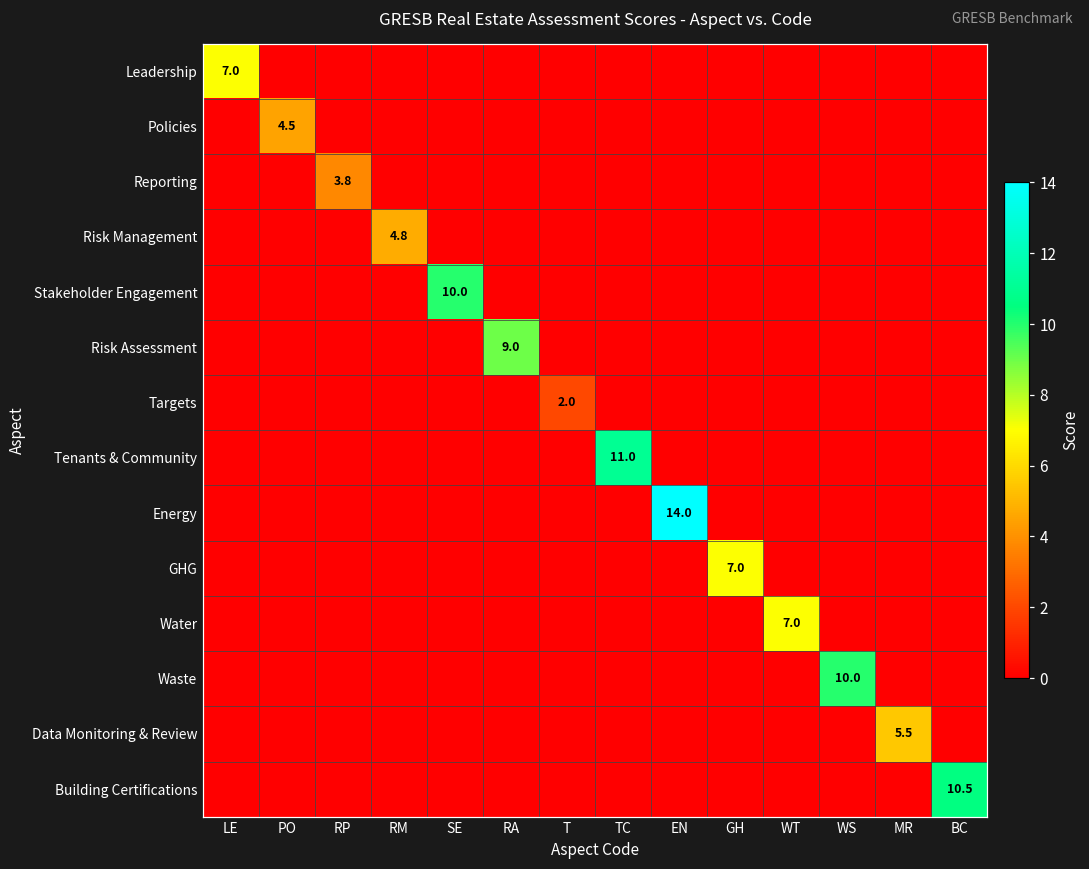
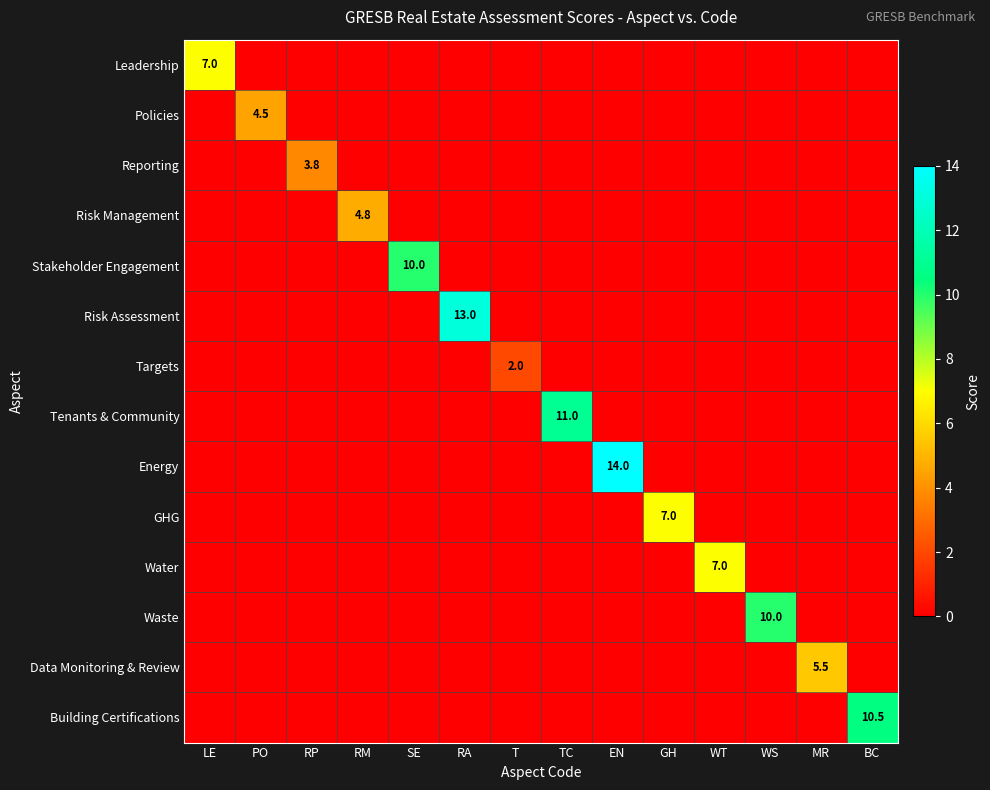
  {
    "Leadership": {
      "LE": 7.0
    },
    "Policies": {
      "PO": 4.5
    },
    "Reporting": {
      "RP": 3.8
    },
    "Risk Management": {
      "RM": 4.8
    },
    "Stakeholder Engagement": {
      "SE": 10.0
    },
    "Risk Assessment": {
-     "RA": 9.0
+     "RA": 13.0
    },
    "Targets": {
      "T": 2.0
    },
    "Tenants & Community": {
      "TC": 11.0
    },
    "Energy": {
      "EN": 14.0
    },
    "GHG": {
      "GH": 7.0
    },
    "Water": {
      "WT": 7.0
    },
    "Waste": {
      "WS": 10.0
    },
    "Data Monitoring & Review": {
      "MR": 5.5
    },
    "Building Certifications": {
      "BC": 10.5
    }
  }
